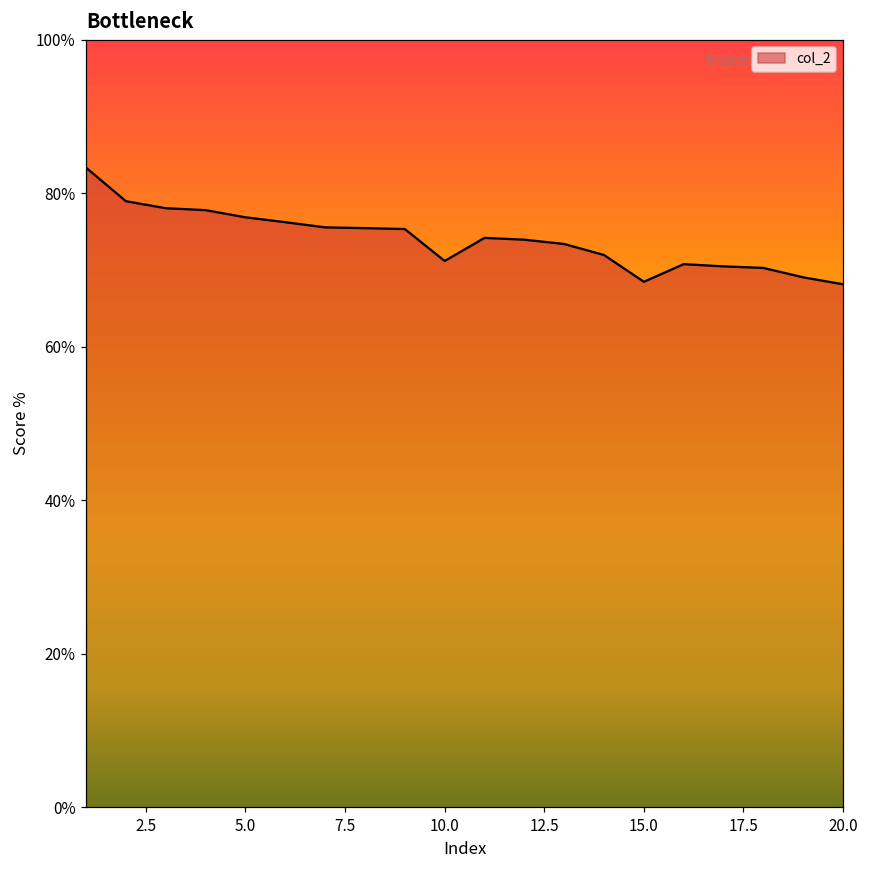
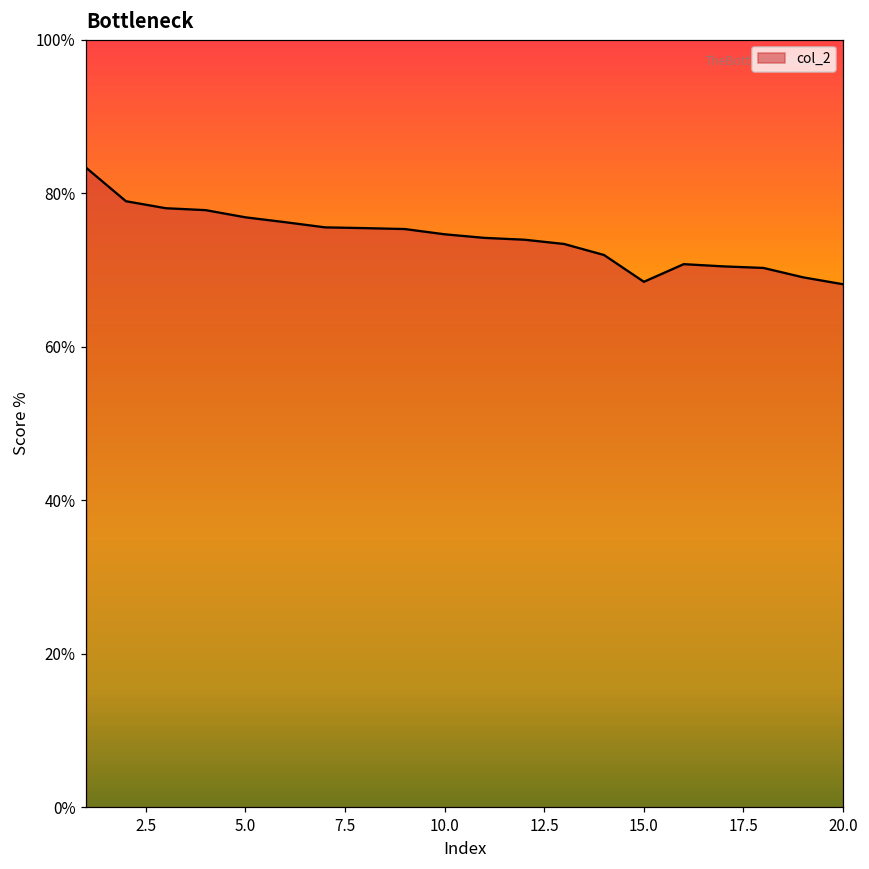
  {
    "5.0": "77%",
-   "10.0": "71%",
+   "10.0": "75%",
    "15.0": "68%",
    "20.0": "68%"
  }
